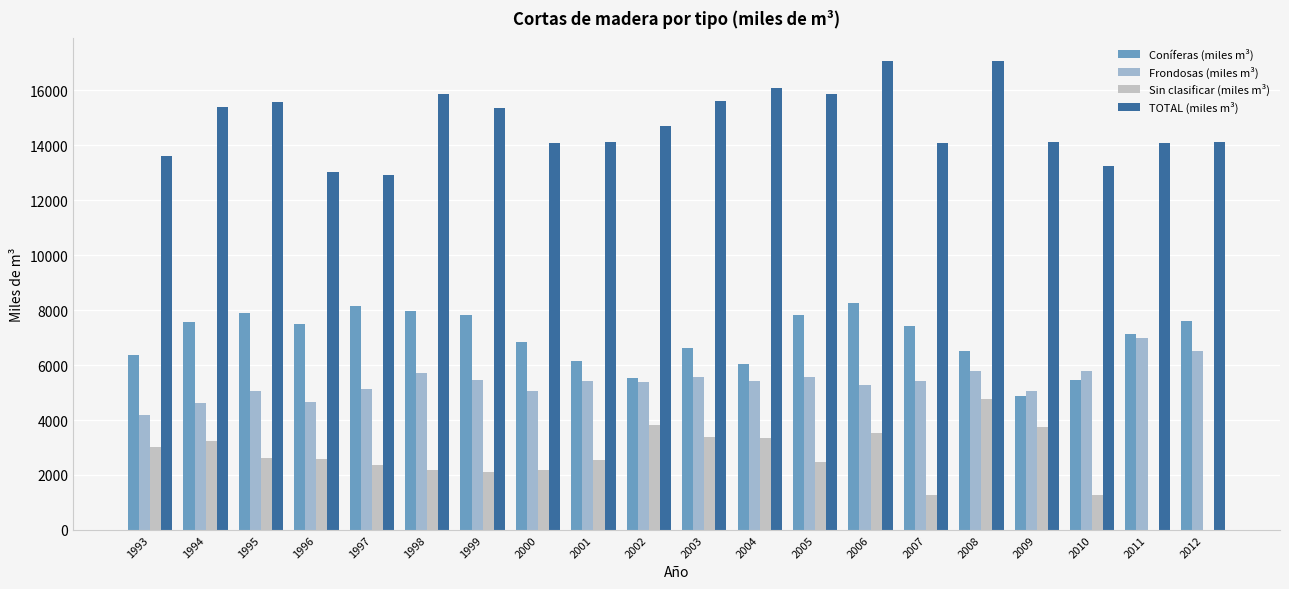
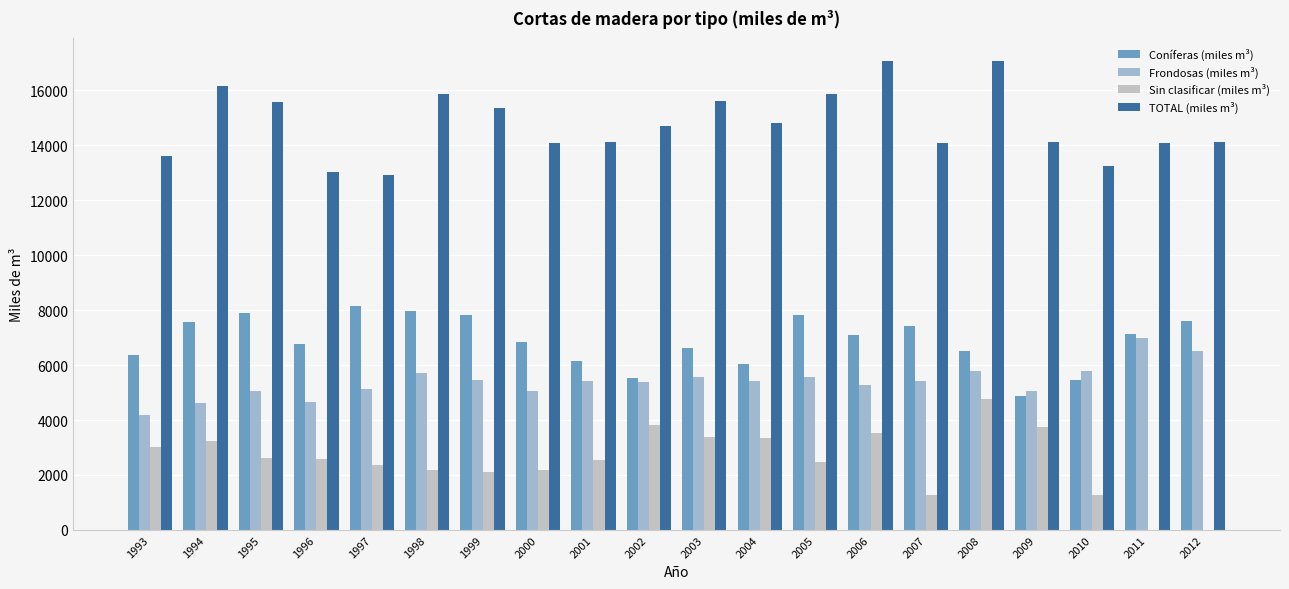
  {
    "Coníferas (miles m³)": {
      "1993": 6400,
      "1994": 7500,
      "1995": 7900,
-     "1996": 7500,
+     "1996": 6800,
      "1997": 8200,
      "1998": 8000,
      "1999": 7800,
      "2000": 6800,
      "2001": 6100,
      "2002": 5500,
      "2003": 6600,
      "2004": 6000,
      "2005": 7800,
-     "2006": 8300,
+     "2006": 7100,
      "2007": 7400,
      "2008": 6500,
      "2009": 4900,
      "2010": 5500,
      "2011": 7100,
      "2012": 7600
    },
    "TOTAL (miles m³)": {
      "1993": 13600,
-     "1994": 15400,
+     "1994": 16200,
      "1995": 15600,
      "1996": 13000,
      "1997": 12900,
      "1998": 15900,
      "1999": 15400,
      "2000": 14100,
      "2001": 14100,
      "2002": 14700,
      "2003": 15600,
-     "2004": 16100,
+     "2004": 14800,
      "2005": 15800,
      "2006": 17100,
      "2007": 14100,
      "2008": 17100,
      "2009": 14100,
      "2010": 13200,
      "2011": 14100,
      "2012": 14100
    }
  }
